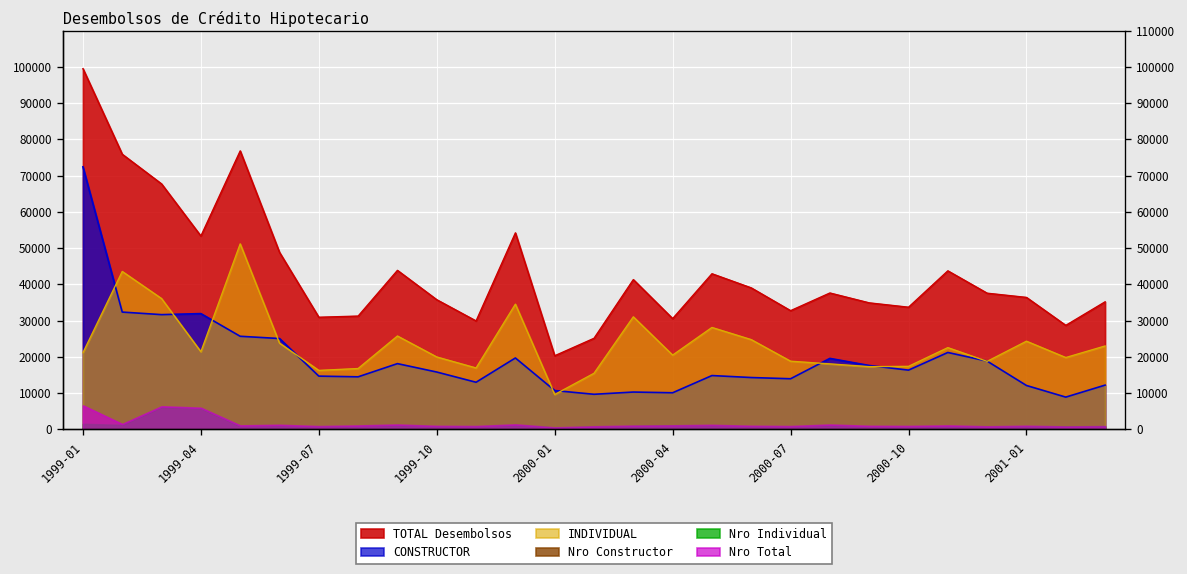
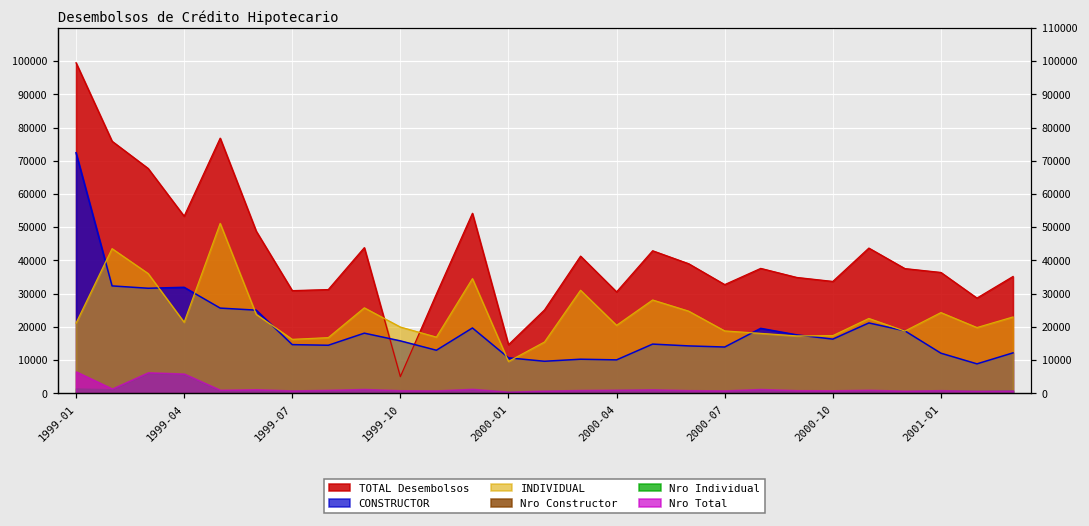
  {
    "TOTAL Desembolsos": {
      "1999-01": 100000,
      "1999-04": 53000,
      "1999-07": 31000,
-     "1999-10": 36000,
-     "2000-01": 20000,
+     "1999-10": 5000,
+     "2000-01": 15000,
      "2000-04": 31000,
      "2000-07": 33000,
      "2000-10": 34000,
      "2001-01": 36000
    },
    "CONSTRUCTOR": {
      "1999-01": 72000,
      "1999-04": 32000,
      "1999-07": 15000,
      "1999-10": 16000,
      "2000-01": 11000,
      "2000-04": 10000,
      "2000-07": 14000,
      "2000-10": 16000,
      "2001-01": 12000
    },
    "INDIVIDUAL": {
      "1999-01": 21000,
      "1999-04": 21000,
      "1999-07": 16000,
      "1999-10": 20000,
      "2000-01": 10000,
      "2000-04": 20000,
      "2000-07": 19000,
      "2000-10": 17000,
      "2001-01": 24000
    },
    "Nro Individual": {
      "1999-01": 1000
    },
    "Nro Total": {
      "1999-01": 7000
    }
  }
